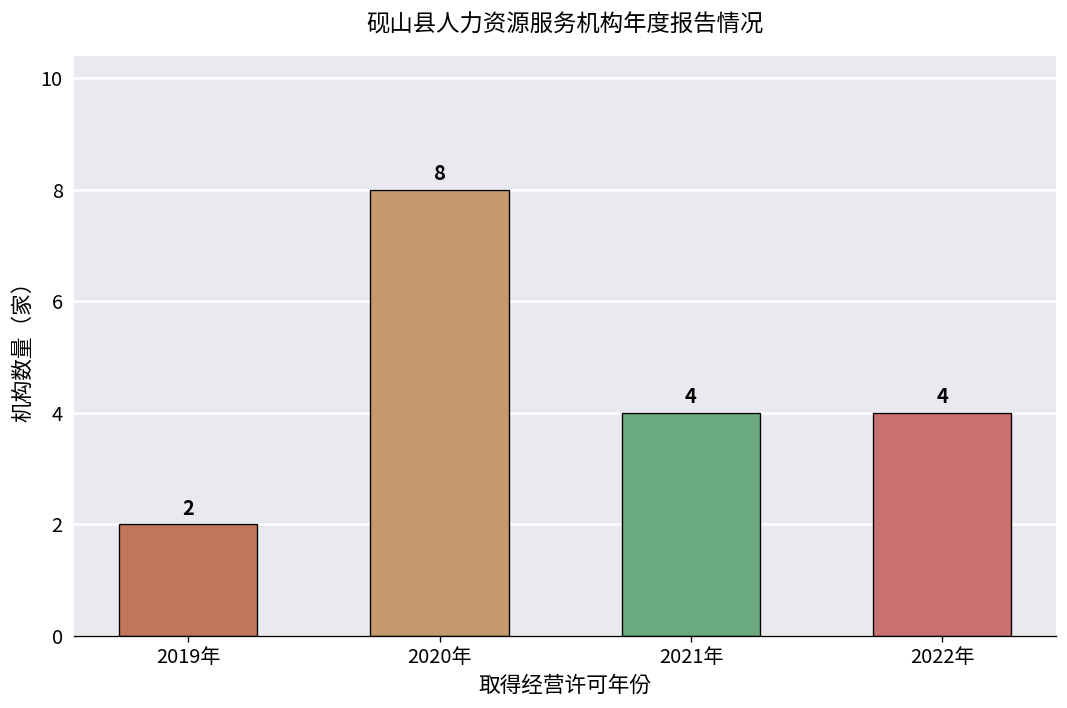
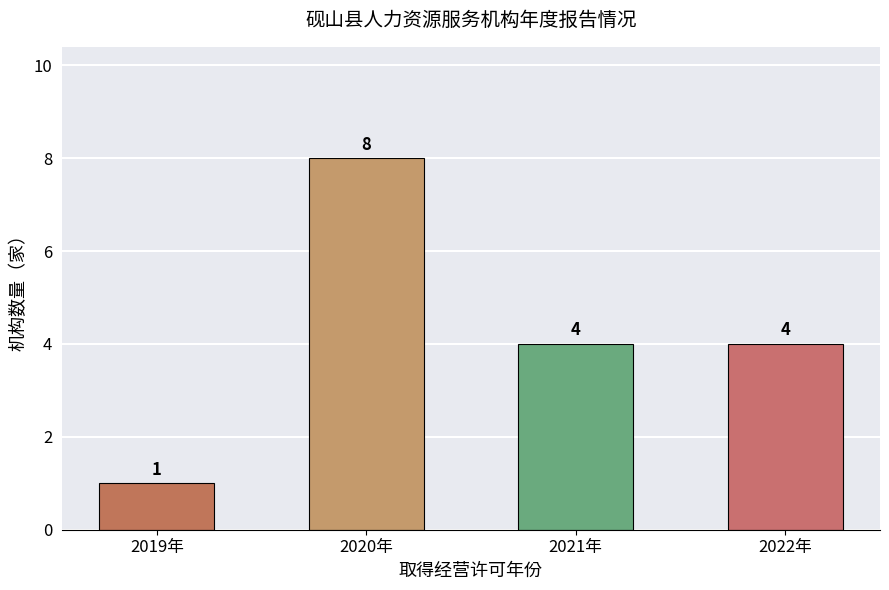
  {
-   "2019年": 2,
+   "2019年": 1,
    "2020年": 8,
    "2021年": 4,
    "2022年": 4
  }
